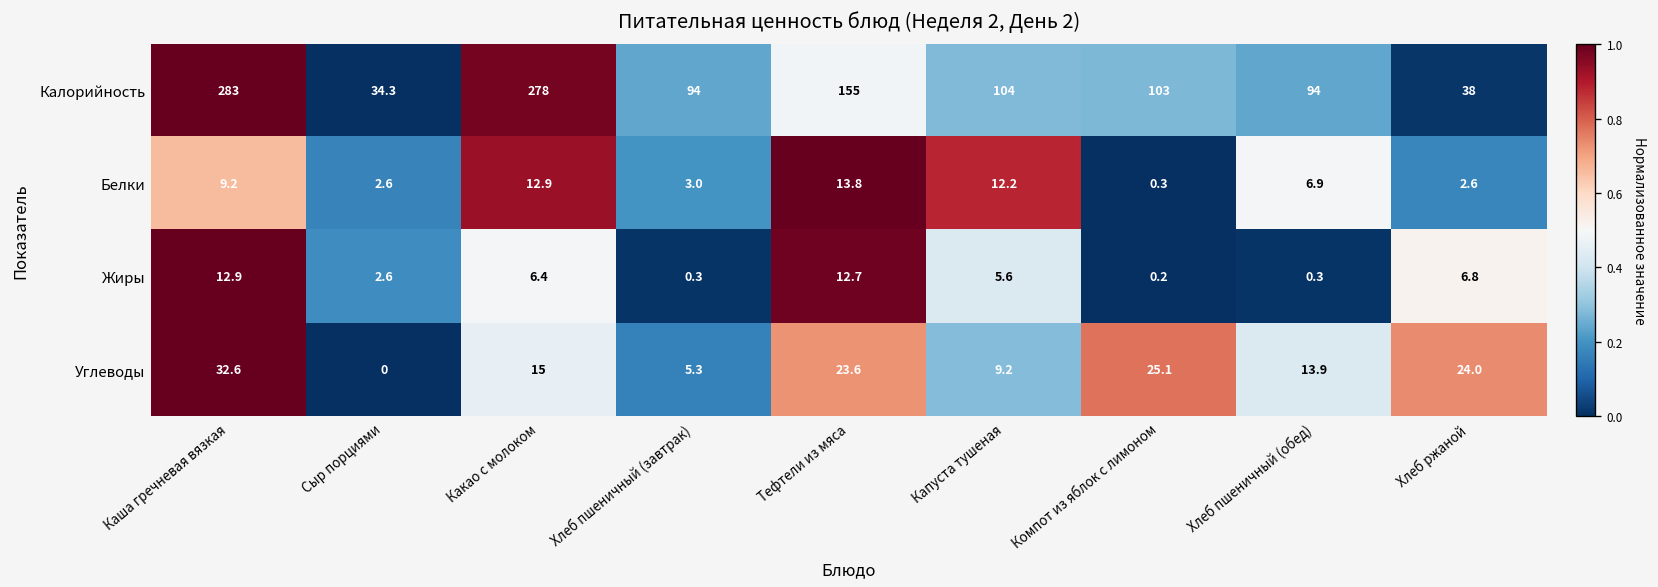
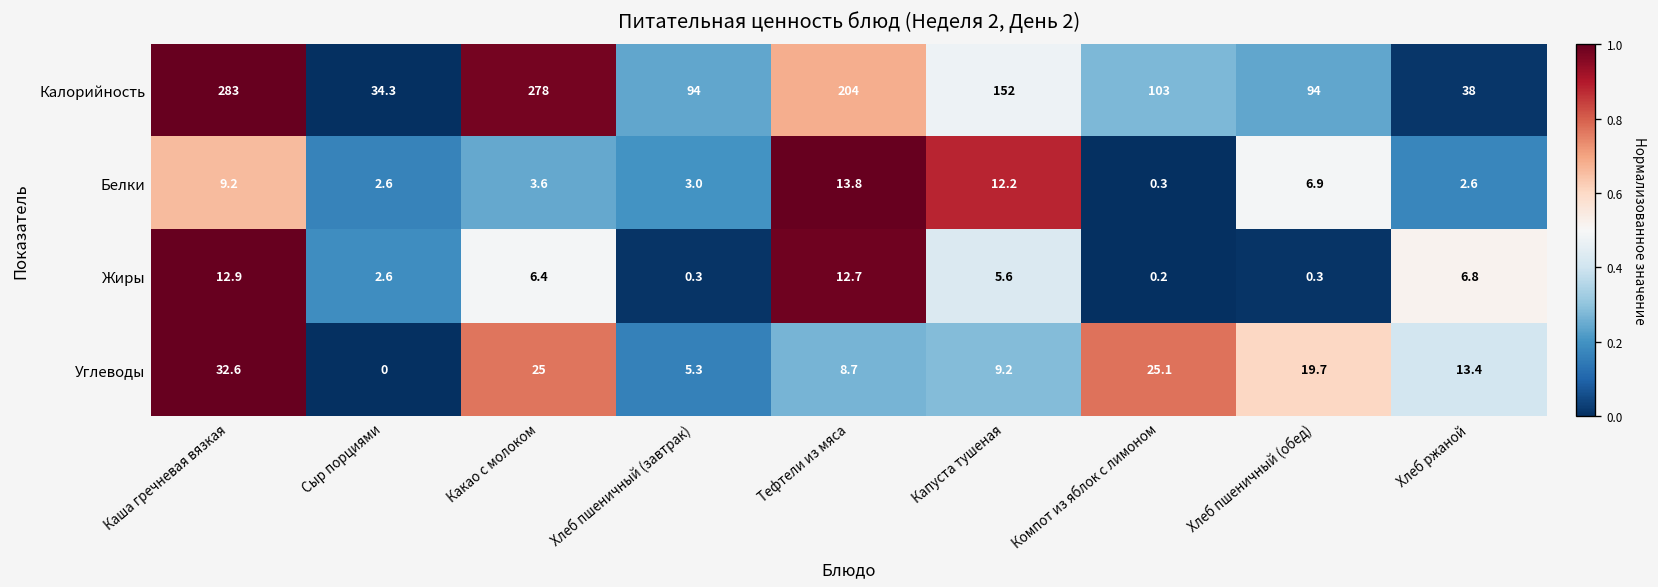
  {
    "Калорийность": {
      "Каша гречневая вязкая": 283,
      "Сыр порциями": 34.3,
      "Какао с молоком": 278,
      "Хлеб пшеничный (завтрак)": 94,
-     "Тефтели из мяса": 155,
-     "Капуста тушеная": 104,
+     "Тефтели из мяса": 204,
+     "Капуста тушеная": 152,
      "Компот из яблок с лимоном": 103,
      "Хлеб пшеничный (обед)": 94,
      "Хлеб ржаной": 38
    },
    "Белки": {
      "Каша гречневая вязкая": 9.2,
      "Сыр порциями": 2.6,
-     "Какао с молоком": 12.9,
+     "Какао с молоком": 3.6,
      "Хлеб пшеничный (завтрак)": 3.0,
      "Тефтели из мяса": 13.8,
      "Капуста тушеная": 12.2,
      "Компот из яблок с лимоном": 0.3,
      "Хлеб пшеничный (обед)": 6.9,
      "Хлеб ржаной": 2.6
    },
    "Жиры": {
      "Каша гречневая вязкая": 12.9,
      "Сыр порциями": 2.6,
      "Какао с молоком": 6.4,
      "Хлеб пшеничный (завтрак)": 0.3,
      "Тефтели из мяса": 12.7,
      "Капуста тушеная": 5.6,
      "Компот из яблок с лимоном": 0.2,
      "Хлеб пшеничный (обед)": 0.3,
      "Хлеб ржаной": 6.8
    },
    "Углеводы": {
      "Каша гречневая вязкая": 32.6,
      "Сыр порциями": 0,
-     "Какао с молоком": 15,
+     "Какао с молоком": 25,
      "Хлеб пшеничный (завтрак)": 5.3,
-     "Тефтели из мяса": 23.6,
+     "Тефтели из мяса": 8.7,
      "Капуста тушеная": 9.2,
      "Компот из яблок с лимоном": 25.1,
-     "Хлеб пшеничный (обед)": 13.9,
-     "Хлеб ржаной": 24.0
+     "Хлеб пшеничный (обед)": 19.7,
+     "Хлеб ржаной": 13.4
    }
  }
